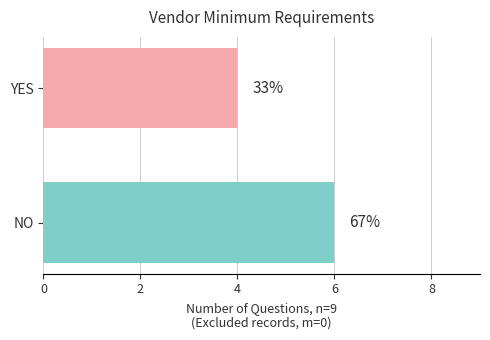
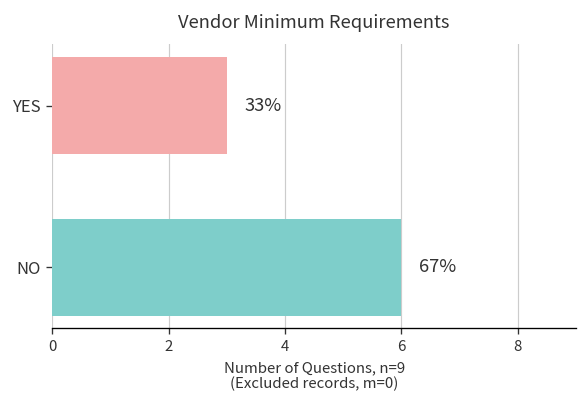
  {
-   "YES": 4
+   "YES": 3
  }
